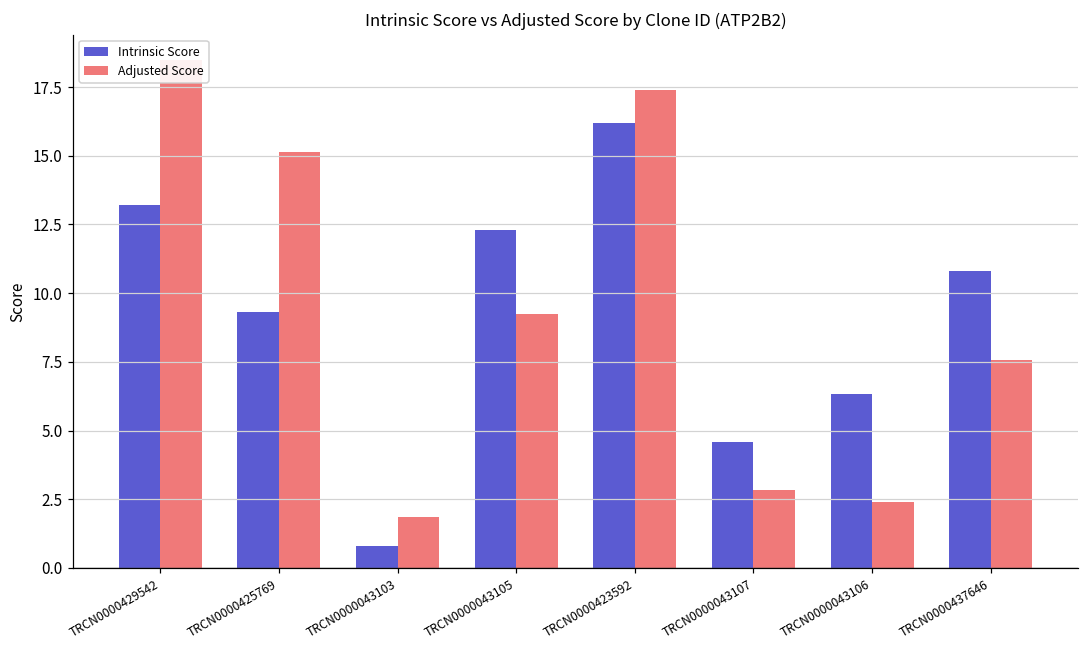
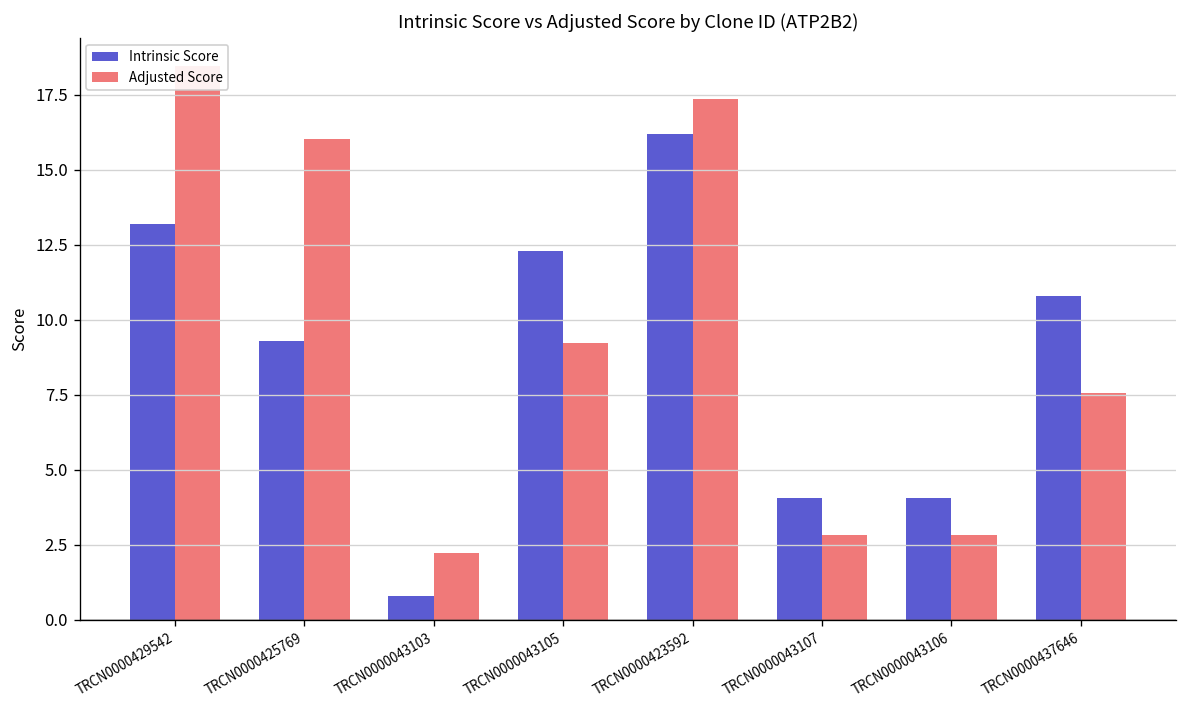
  {
    "Intrinsic Score": {
      "TRCN0000429542": 13.2,
      "TRCN0000425769": 9.3,
      "TRCN0000043103": 0.8,
      "TRCN0000043105": 12.3,
      "TRCN0000423592": 16.2,
-     "TRCN0000043107": 4.6,
-     "TRCN0000043106": 6.3,
+     "TRCN0000043107": 4.1,
+     "TRCN0000043106": 4.1,
      "TRCN0000437646": 10.8
    },
    "Adjusted Score": {
-     "TRCN0000425769": 15.1,
-     "TRCN0000043103": 1.8,
+     "TRCN0000425769": 16.0,
+     "TRCN0000043103": 2.2,
      "TRCN0000043105": 9.2,
      "TRCN0000423592": 17.4,
      "TRCN0000043107": 2.8,
-     "TRCN0000043106": 2.4,
+     "TRCN0000043106": 2.8,
      "TRCN0000437646": 7.6
    }
  }
